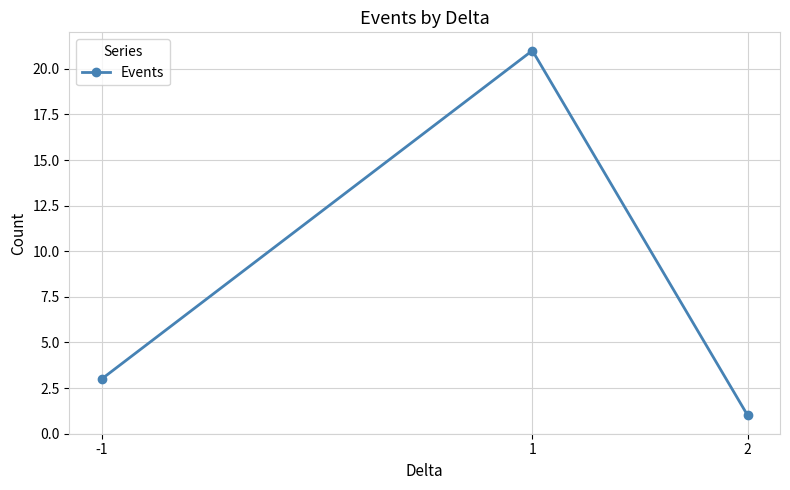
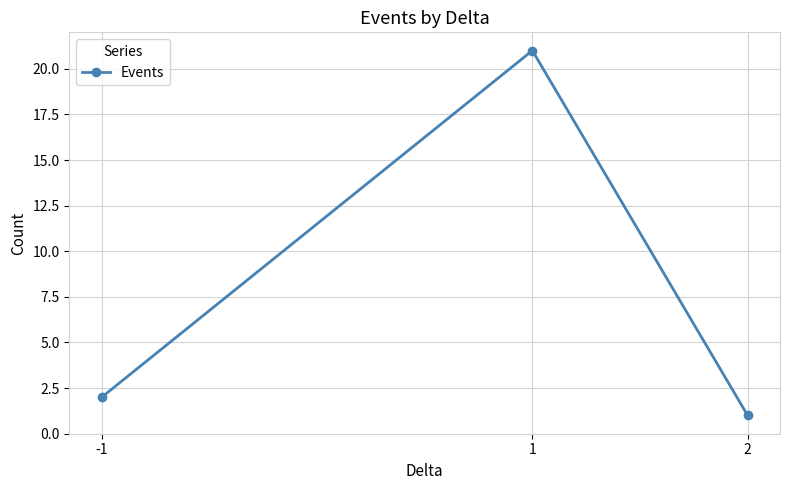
  {
-   "-1": 3,
+   "-1": 2,
    "1": 21,
    "2": 1
  }
